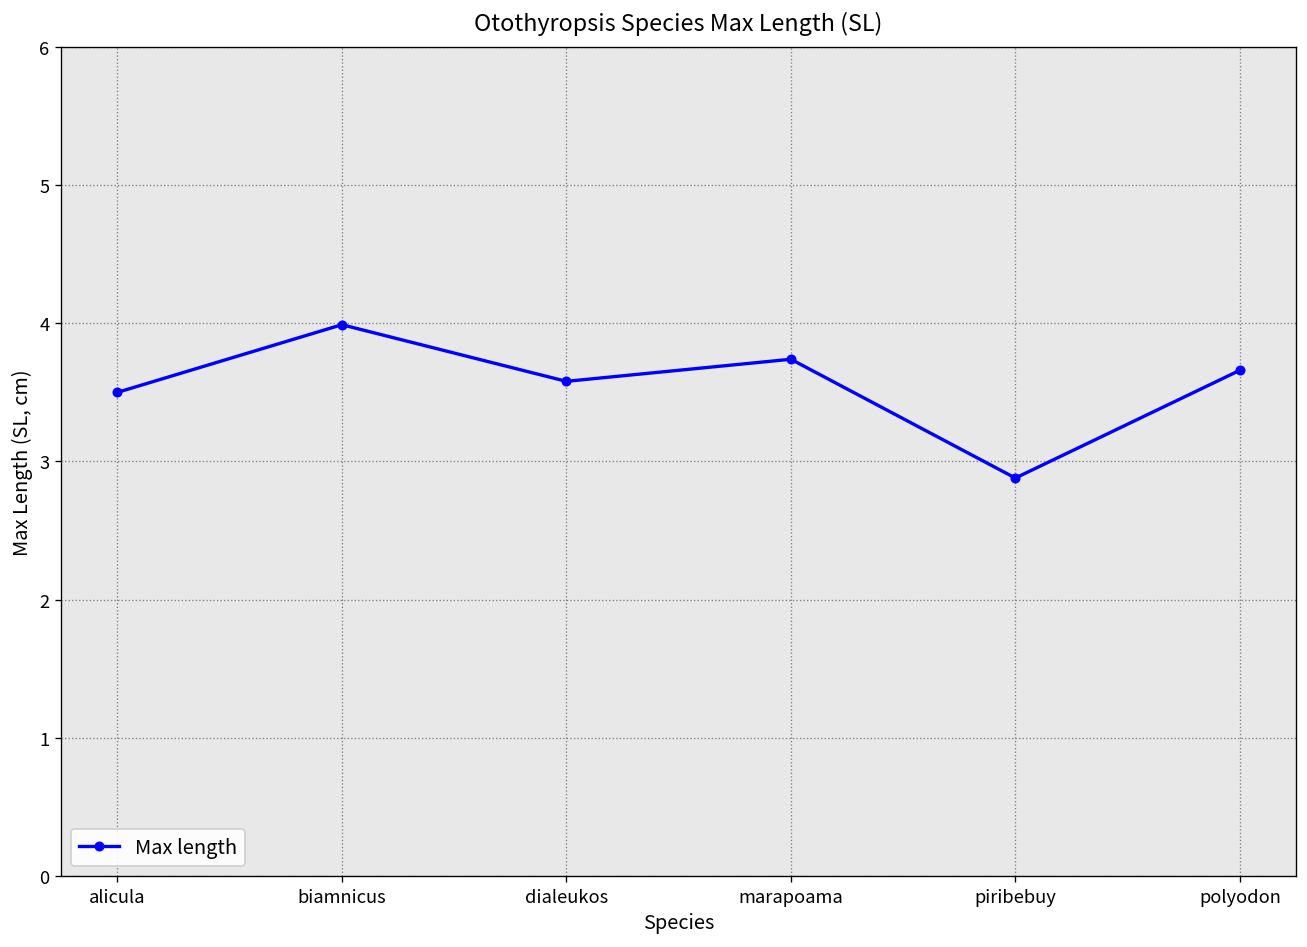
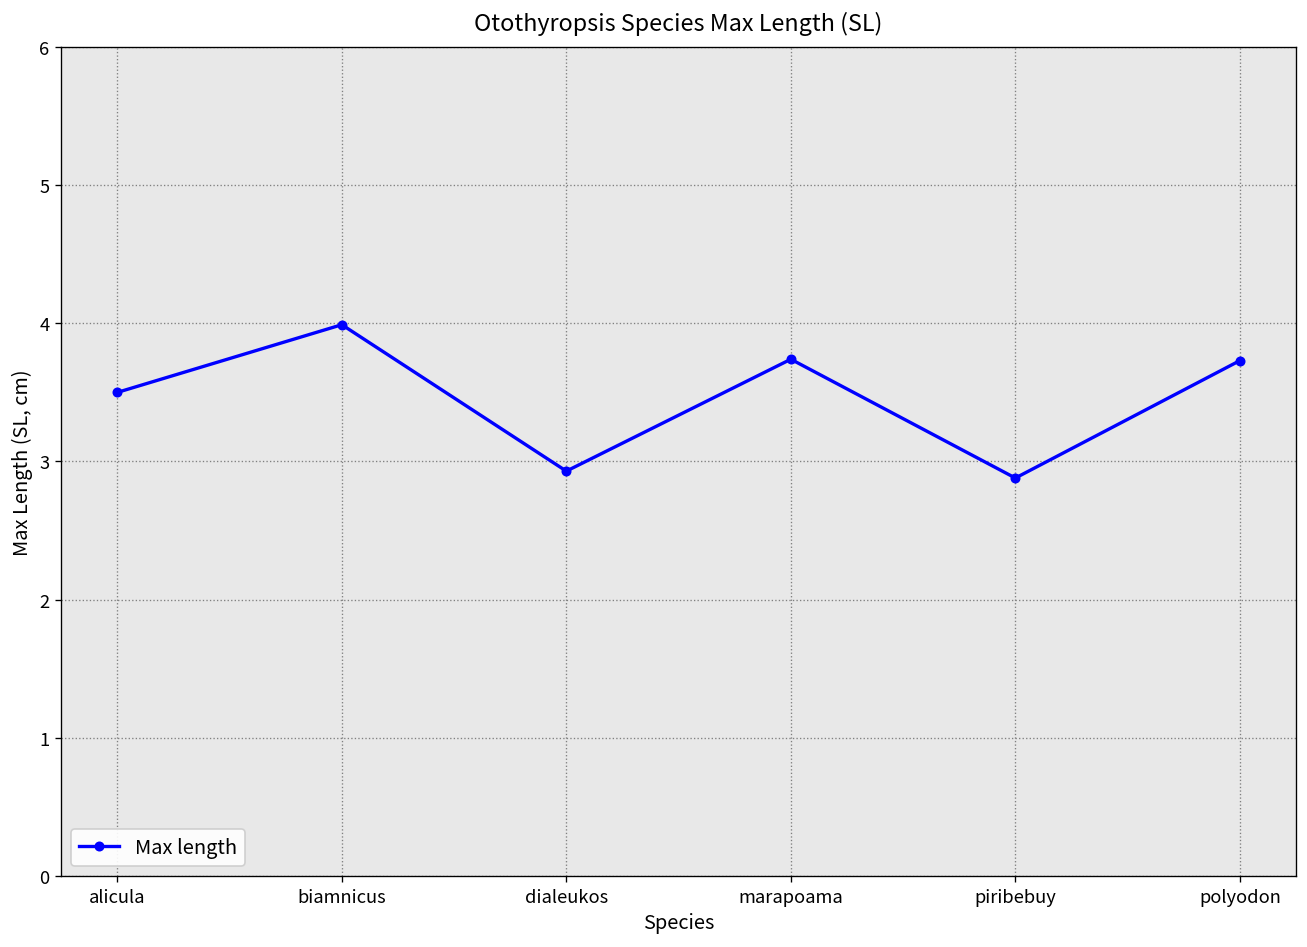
  {
    "alicula": 3.50,
    "biamnicus": 3.99,
-   "dialeukos": 3.58,
+   "dialeukos": 2.93,
    "marapoama": 3.74,
    "piribebuy": 2.88,
-   "polyodon": 3.66
+   "polyodon": 3.73
  }
